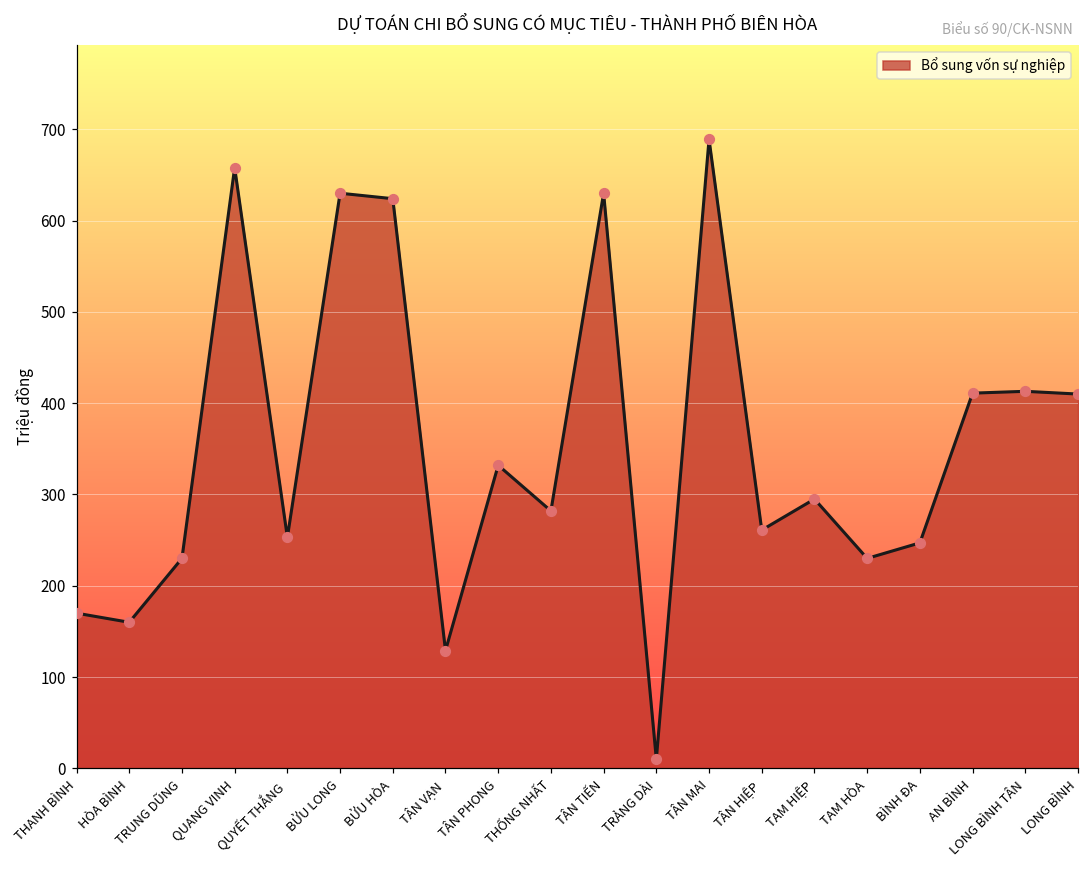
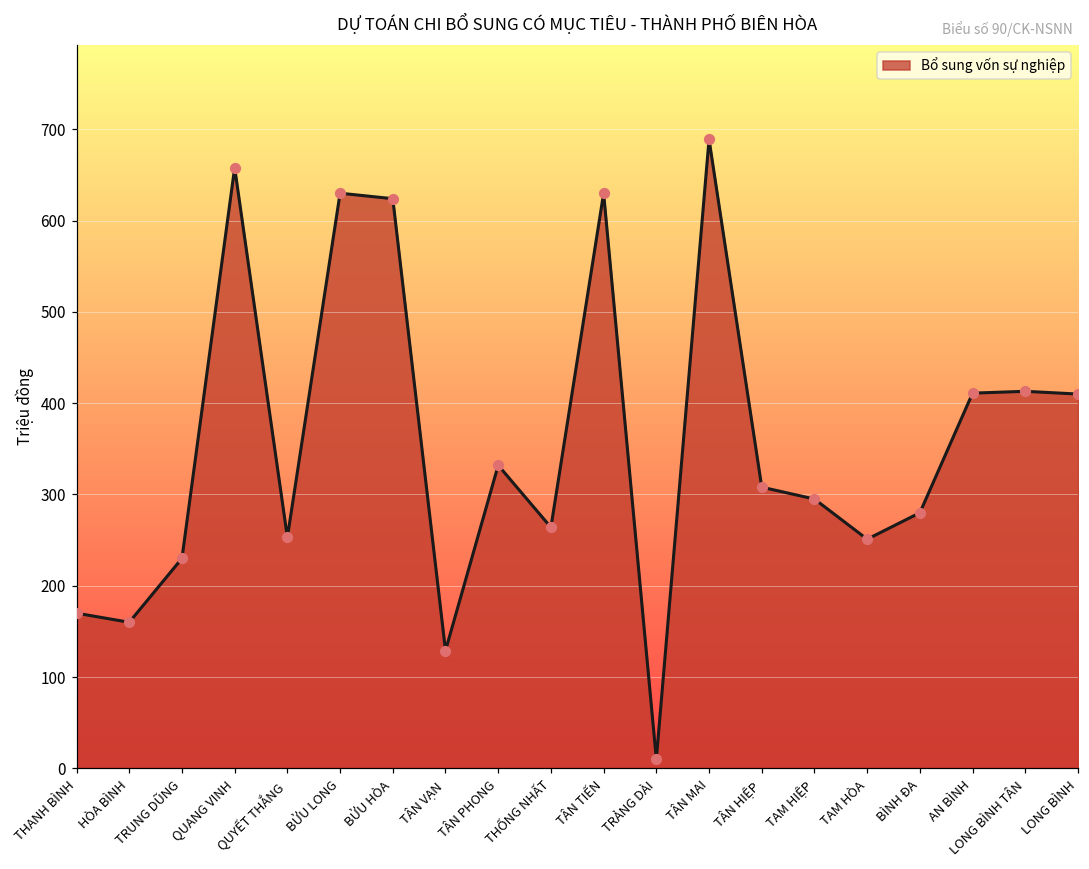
  {
    "THANH BÌNH": 170,
    "HÒA BÌNH": 160,
    "TRUNG DŨNG": 230,
    "QUANG VINH": 660,
    "QUYẾT THẮNG": 250,
    "BỬU LONG": 630,
    "BỬU HÒA": 620,
    "TÂN VẠN": 130,
    "TÂN PHONG": 330,
-   "THỐNG NHẤT": 280,
+   "THỐNG NHẤT": 260,
    "TÂN TIẾN": 630,
    "TRẢNG DÀI": 10,
    "TÂN MAI": 690,
-   "TÂN HIỆP": 260,
+   "TÂN HIỆP": 310,
    "TAM HIỆP": 300,
-   "TAM HÒA": 230,
-   "BÌNH ĐA": 250,
+   "TAM HÒA": 250,
+   "BÌNH ĐA": 280,
    "AN BÌNH": 410,
    "LONG BÌNH TÂN": 410,
    "LONG BÌNH": 410
  }
